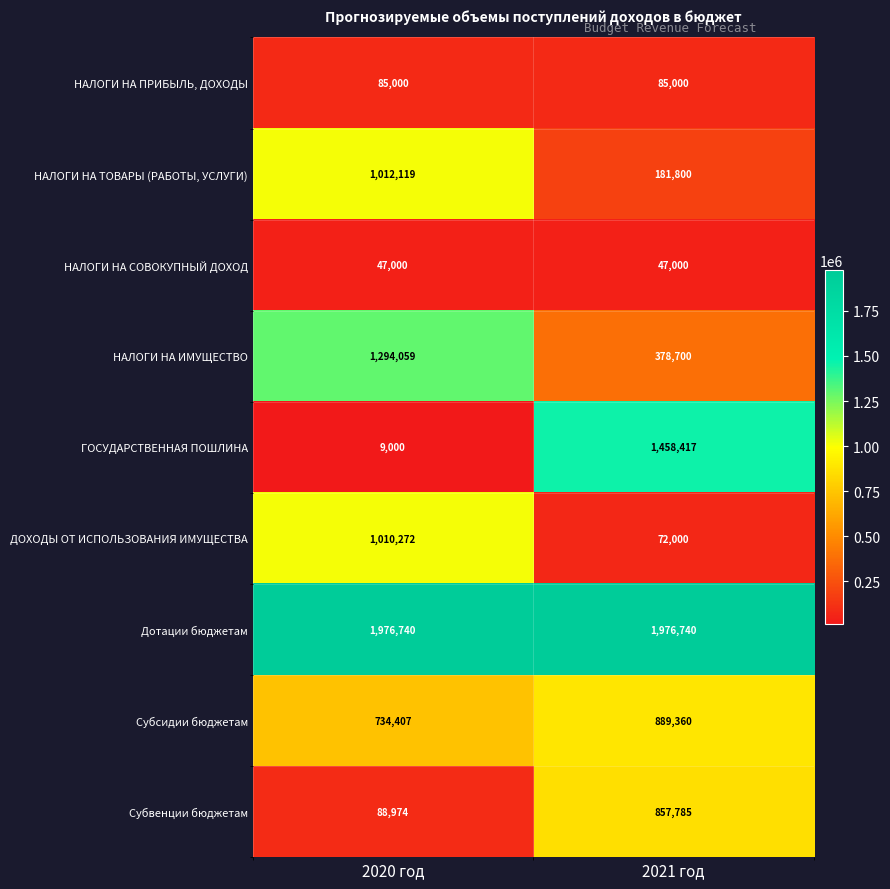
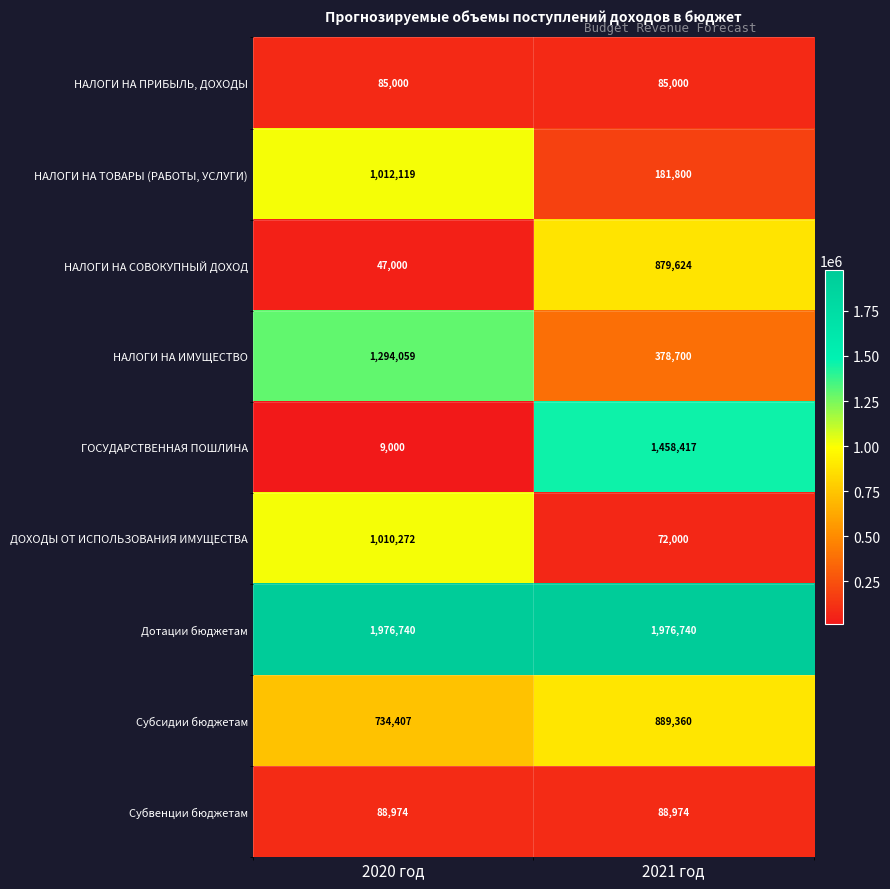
  {
    "НАЛОГИ НА ПРИБЫЛЬ, ДОХОДЫ": {
      "2020 год": "85,000",
      "2021 год": "85,000"
    },
    "НАЛОГИ НА ТОВАРЫ (РАБОТЫ, УСЛУГИ)": {
      "2020 год": "1,012,119",
      "2021 год": "181,800"
    },
    "НАЛОГИ НА СОВОКУПНЫЙ ДОХОД": {
      "2020 год": "47,000",
-     "2021 год": "47,000"
+     "2021 год": "879,624"
    },
    "НАЛОГИ НА ИМУЩЕСТВО": {
      "2020 год": "1,294,059",
      "2021 год": "378,700"
    },
    "ГОСУДАРСТВЕННАЯ ПОШЛИНА": {
      "2020 год": "9,000",
      "2021 год": "1,458,417"
    },
    "ДОХОДЫ ОТ ИСПОЛЬЗОВАНИЯ ИМУЩЕСТВА": {
      "2020 год": "1,010,272",
      "2021 год": "72,000"
    },
    "Дотации бюджетам": {
      "2020 год": "1,976,740",
      "2021 год": "1,976,740"
    },
    "Субсидии бюджетам": {
      "2020 год": "734,407",
      "2021 год": "889,360"
    },
    "Субвенции бюджетам": {
      "2020 год": "88,974",
-     "2021 год": "857,785"
+     "2021 год": "88,974"
    }
  }
